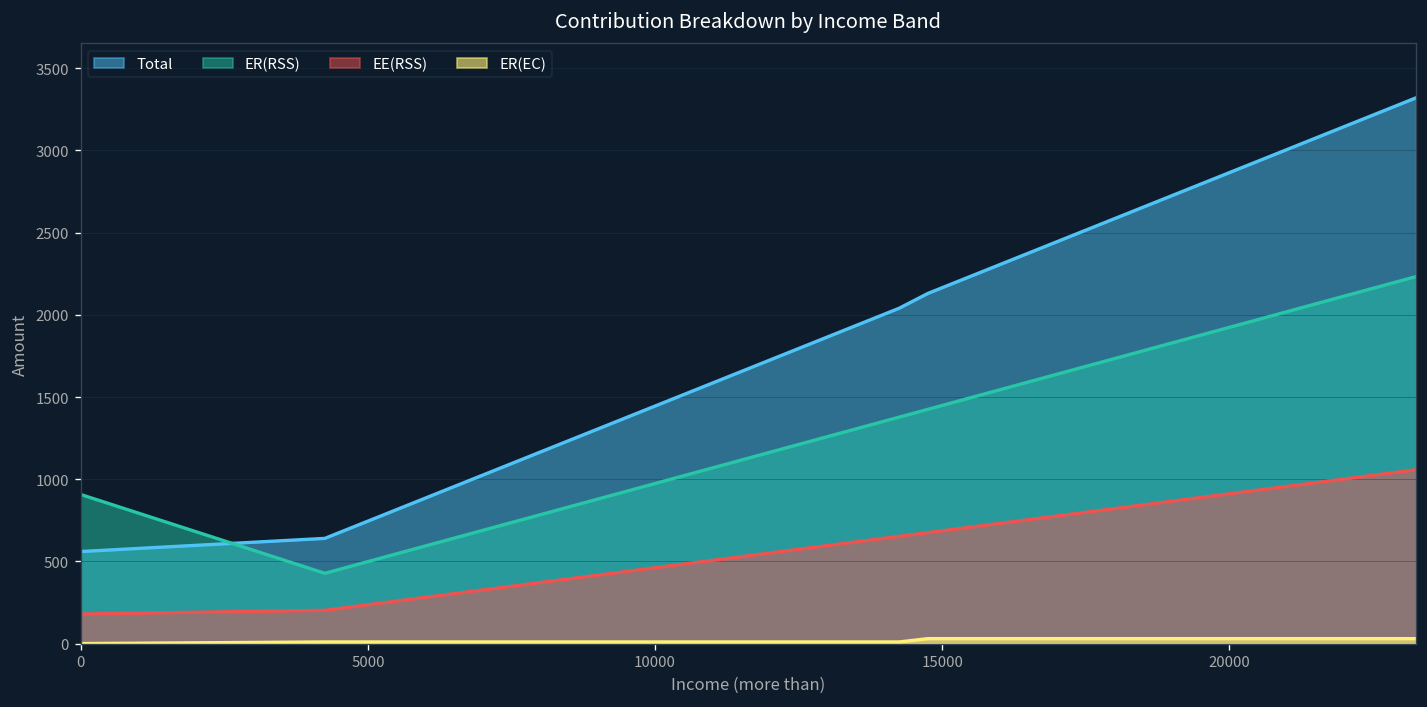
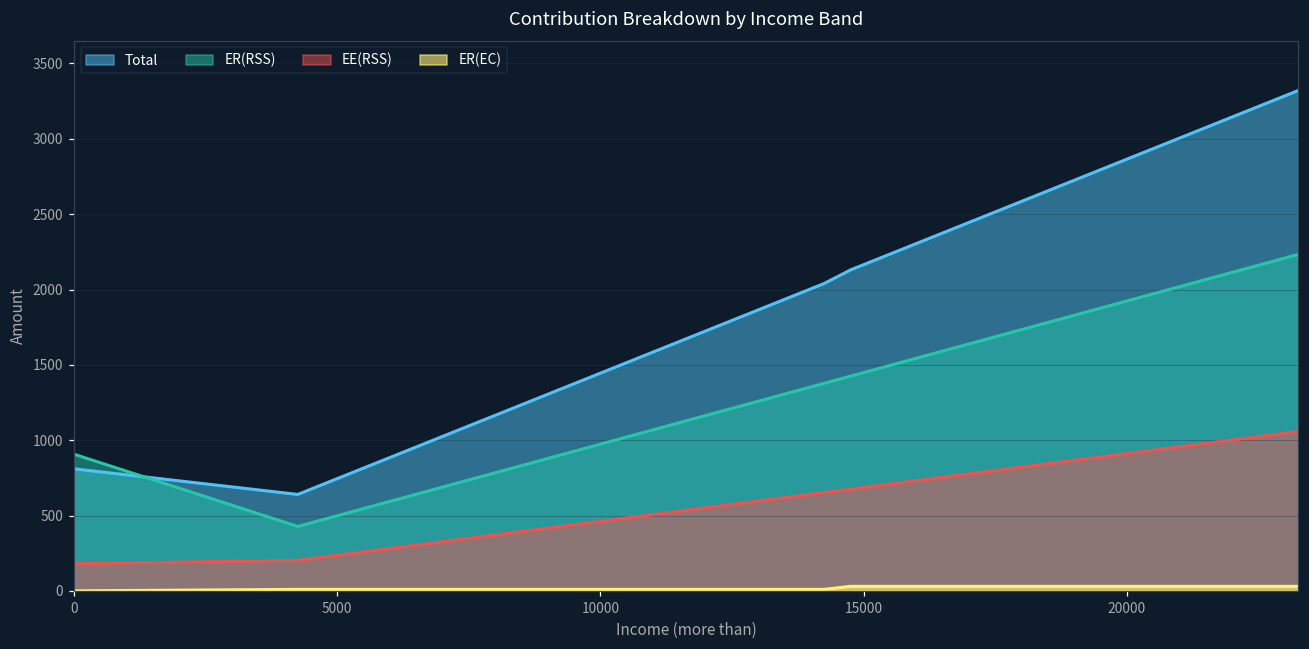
  {
    "Total": {
-     "0": 560
+     "0": 810
    },
    "ER(RSS)": {
      "0": 910
    },
    "EE(RSS)": {
      "0": 180
    },
    "ER(EC)": {
      "0": 0
    }
  }
